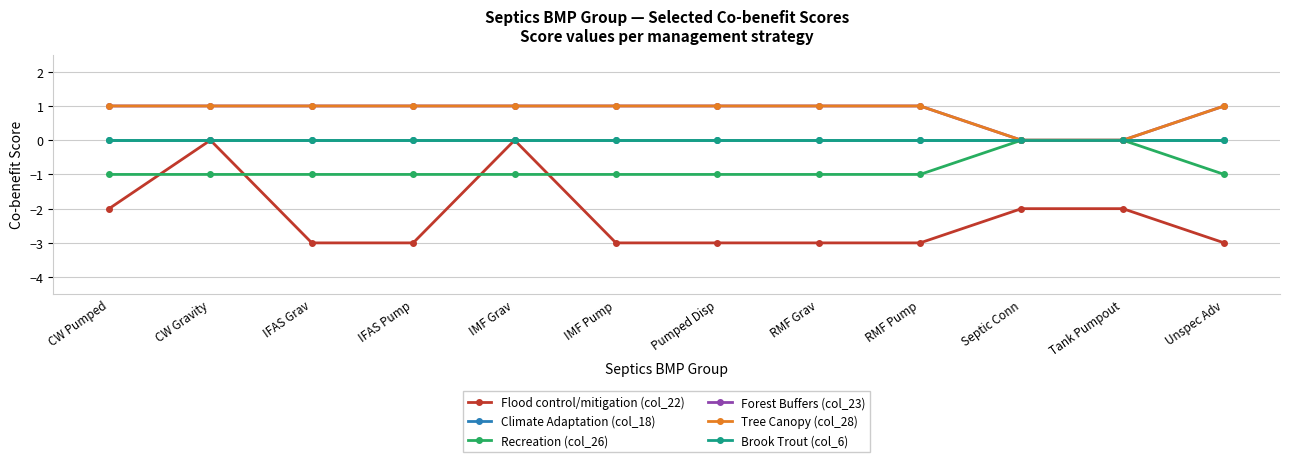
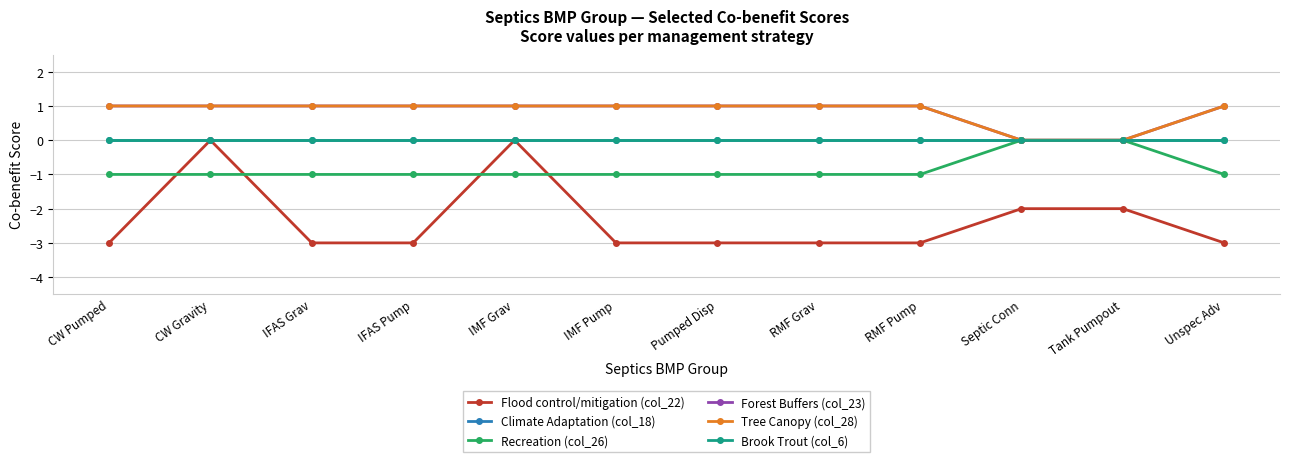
  {
    "Flood control/mitigation (col_22)": {
-     "CW Pumped": -2,
+     "CW Pumped": -3,
      "IFAS Grav": -3,
      "IFAS Pump": -3,
      "IMF Pump": -3,
      "Pumped Disp": -3,
      "RMF Grav": -3,
      "RMF Pump": -3,
      "Septic Conn": -2,
      "Tank Pumpout": -2,
      "Unspec Adv": -3
    },
    "Tree Canopy (col_28)": {
      "CW Pumped": 1,
      "CW Gravity": 1,
      "IFAS Grav": 1,
      "IFAS Pump": 1,
      "IMF Grav": 1,
      "IMF Pump": 1,
      "Pumped Disp": 1,
      "RMF Grav": 1,
      "RMF Pump": 1,
      "Unspec Adv": 1
    }
  }
